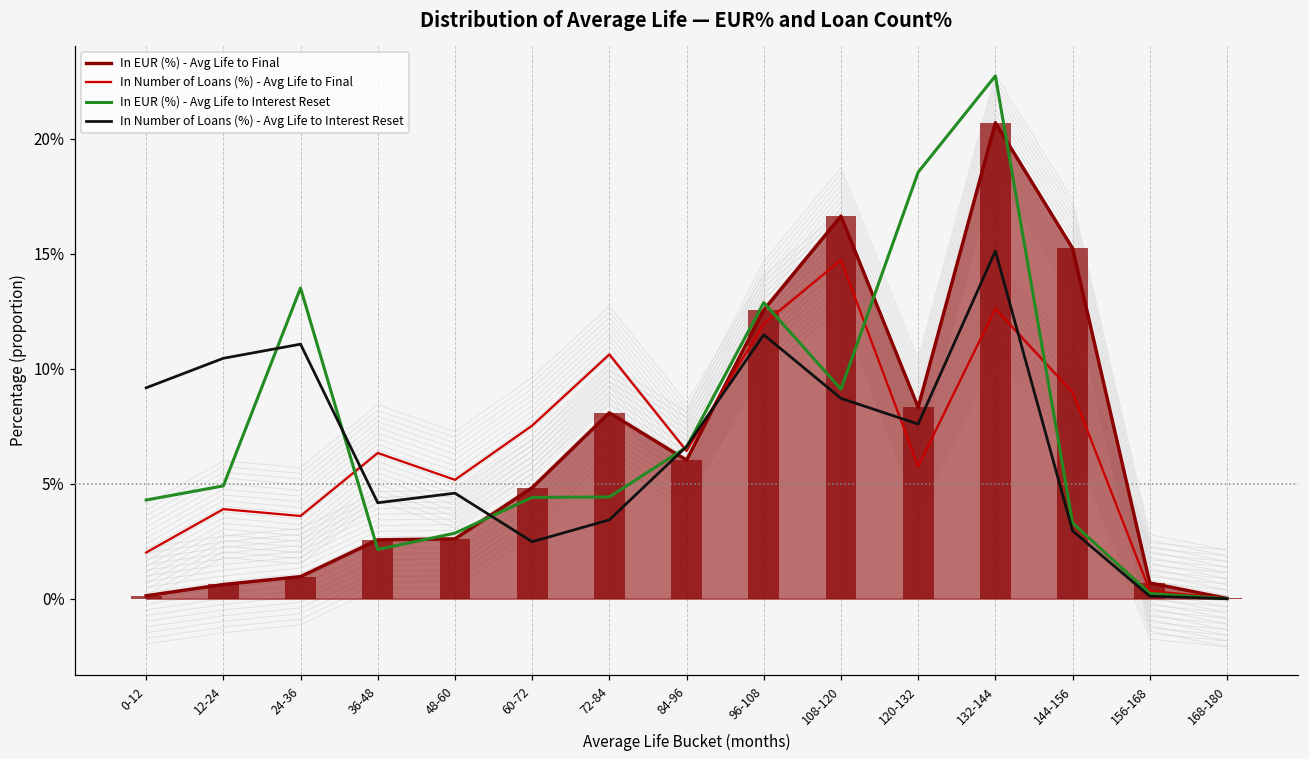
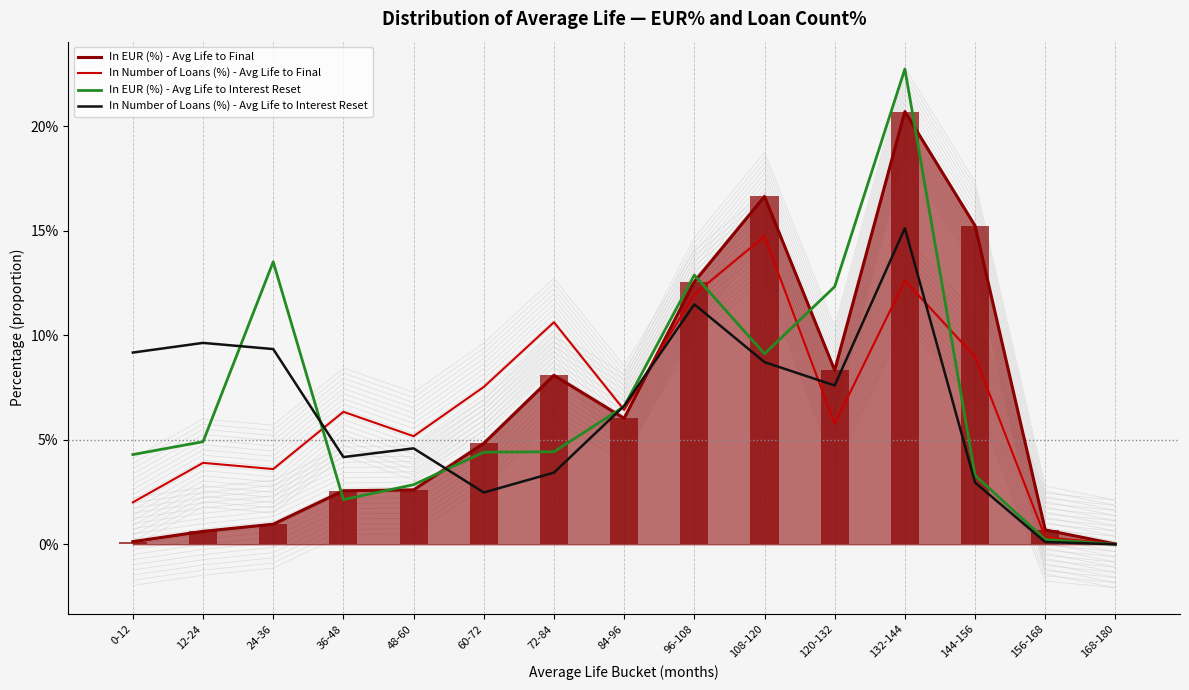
  {
    "In Number of Loans (%) - Avg Life to Final": {
      "24-36": "3.6%",
      "36-48": "6.3%",
      "48-60": "5.2%",
      "132-144": "12.6%"
    },
    "In EUR (%) - Avg Life to Interest Reset": {
      "0-12": "4.3%",
      "24-36": "13.5%",
      "48-60": "2.9%",
      "72-84": "4.4%",
      "108-120": "9.1%",
-     "120-132": "18.6%",
+     "120-132": "12.3%",
      "144-156": "3.3%"
    },
    "In Number of Loans (%) - Avg Life to Interest Reset": {
      "0-12": "9.2%",
-     "12-24": "10.5%",
-     "24-36": "11.1%",
+     "12-24": "9.6%",
+     "24-36": "9.3%",
      "60-72": "2.5%",
      "72-84": "3.4%",
      "108-120": "8.7%",
      "132-144": "15.1%",
      "144-156": "3.0%"
    }
  }
